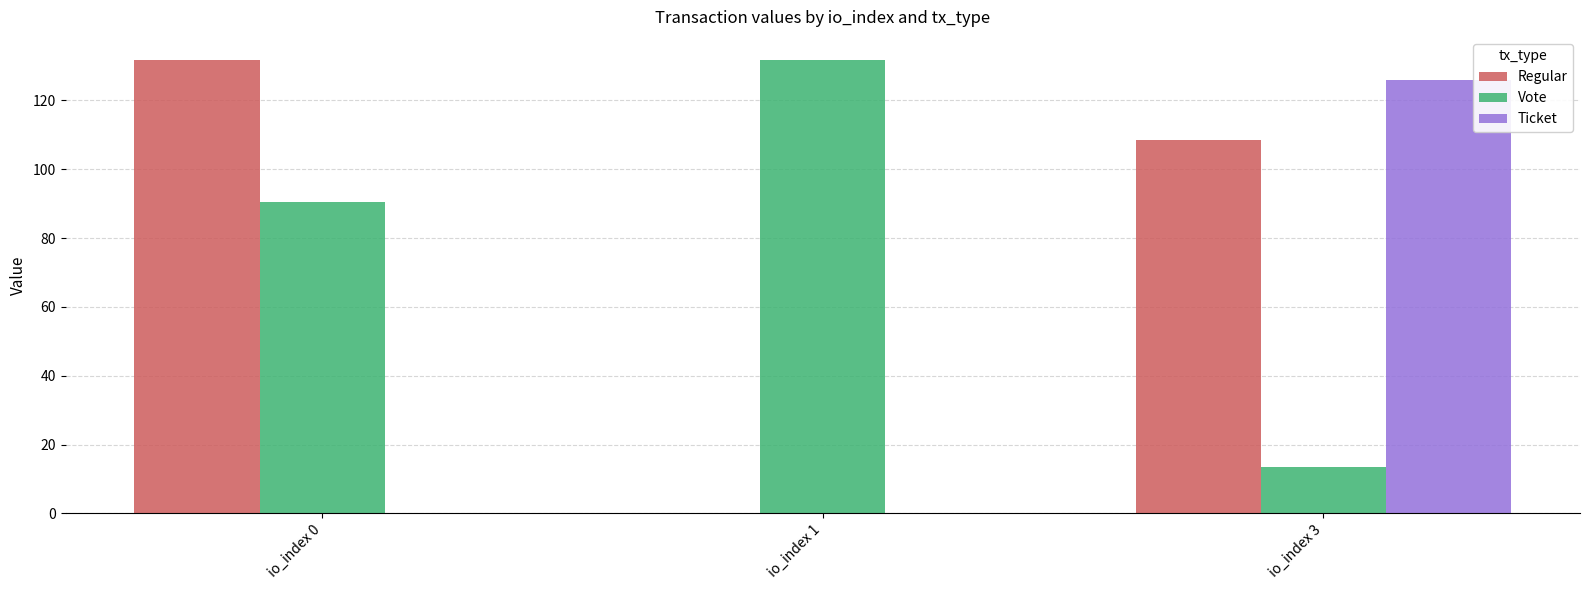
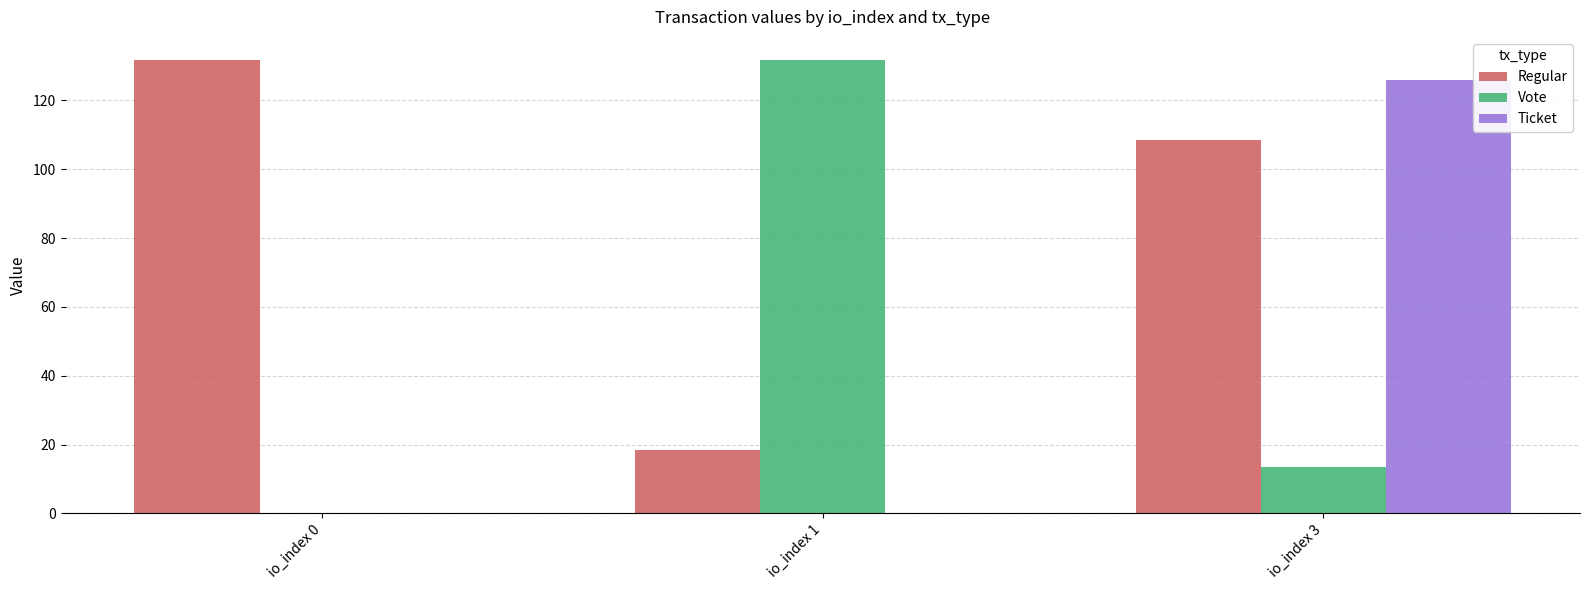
  {
    "Regular": {
      "io_index 0": 132,
-     "io_index 1": 0,
+     "io_index 1": 18,
      "io_index 3": 109
    },
    "Vote": {
-     "io_index 0": 91,
+     "io_index 0": 0,
      "io_index 1": 132,
      "io_index 3": 13
    },
    "Ticket": {
      "io_index 0": 0,
      "io_index 3": 126
    }
  }
